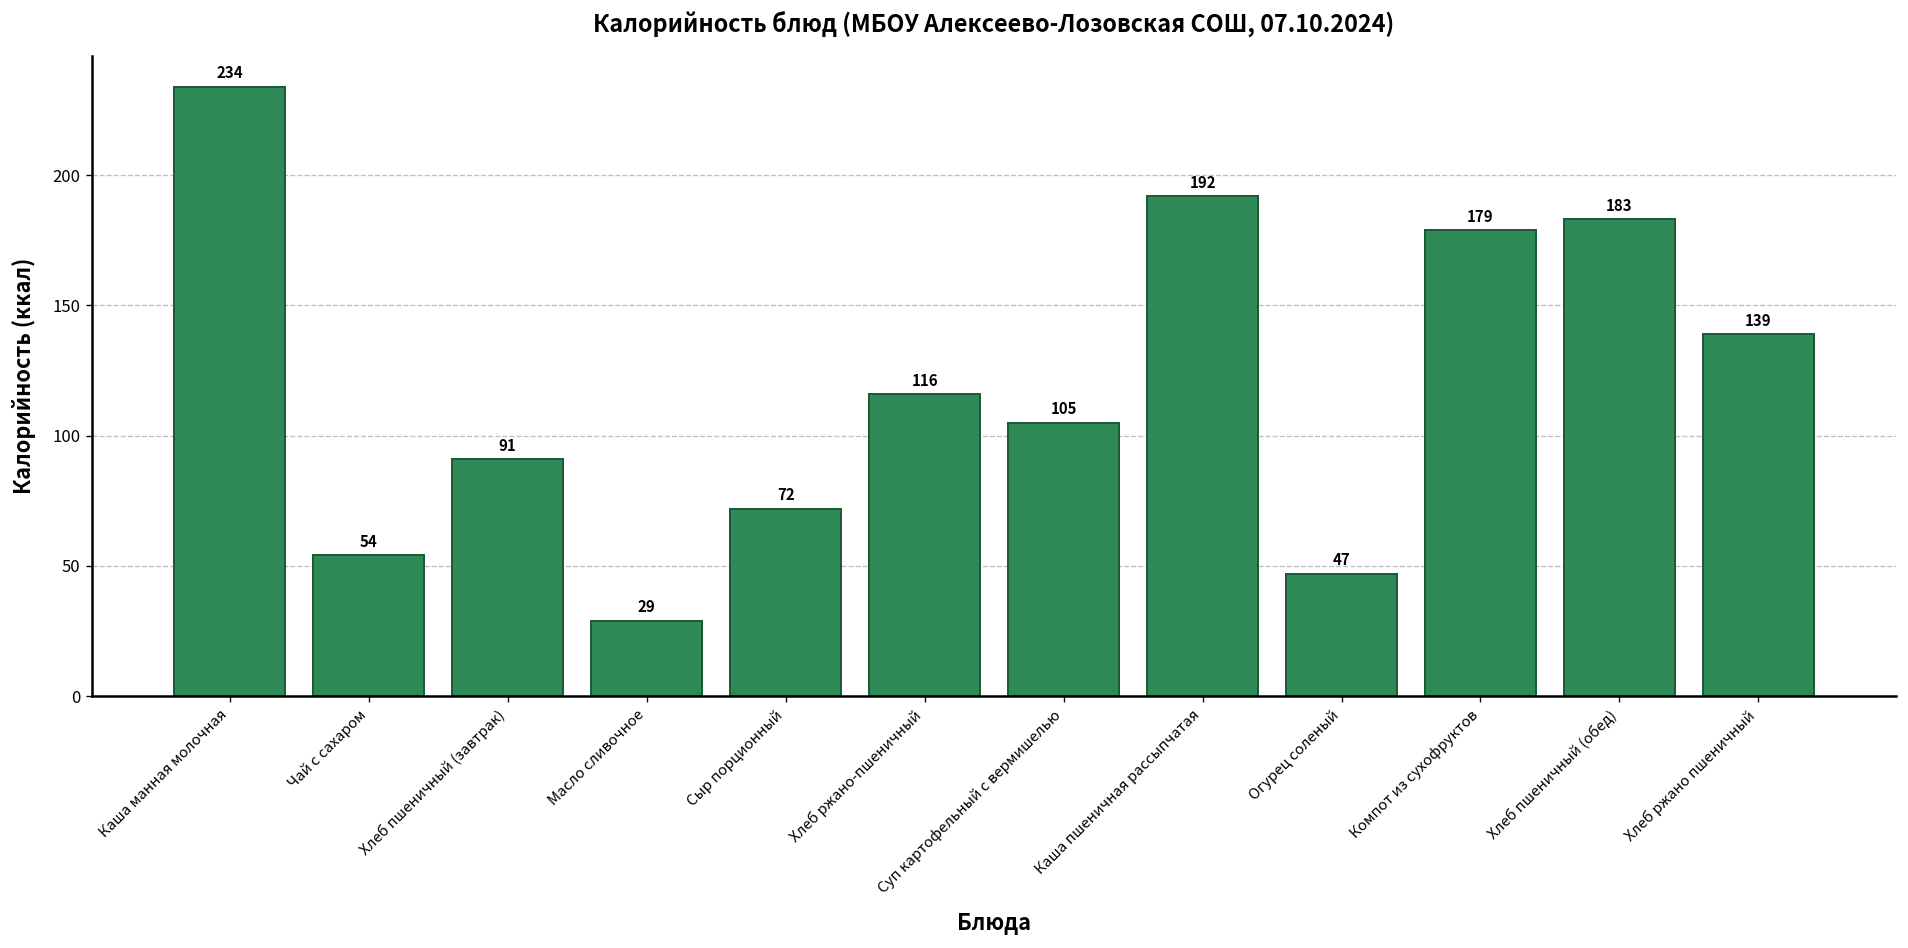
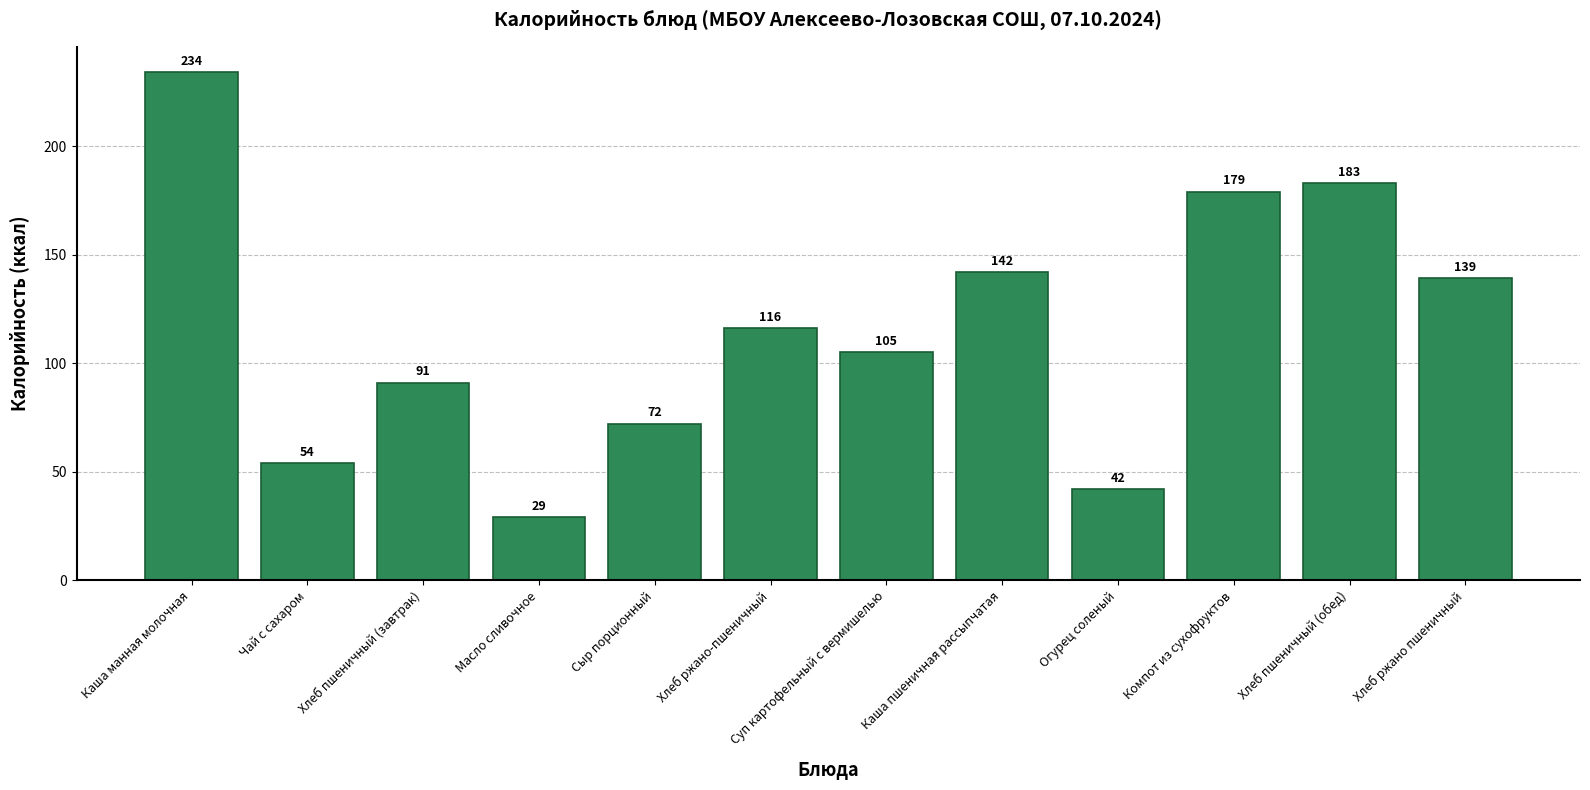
  {
    "Каша манная молочная": 234,
    "Чай с сахаром": 54,
    "Хлеб пшеничный (завтрак)": 91,
    "Масло сливочное": 29,
    "Сыр порционный": 72,
    "Хлеб ржано-пшеничный": 116,
    "Суп картофельный с вермишелью": 105,
-   "Каша пшеничная рассыпчатая": 192,
-   "Огурец соленый": 47,
+   "Каша пшеничная рассыпчатая": 142,
+   "Огурец соленый": 42,
    "Компот из сухофруктов": 179,
    "Хлеб пшеничный (обед)": 183,
    "Хлеб ржано пшеничный": 139
  }
